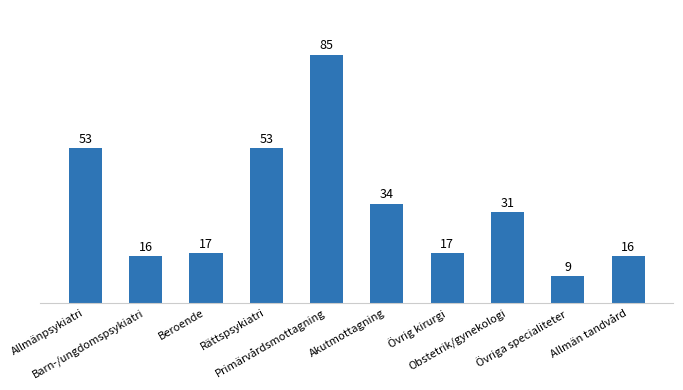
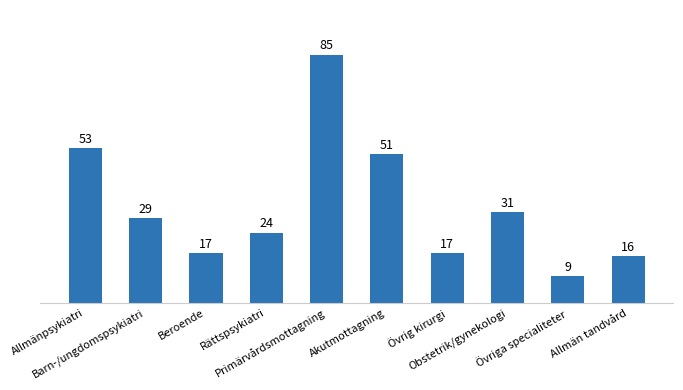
  {
    "Allmänpsykiatri": 53,
-   "Barn-/ungdomspsykiatri": 16,
+   "Barn-/ungdomspsykiatri": 29,
    "Beroende": 17,
-   "Rättspsykiatri": 53,
+   "Rättspsykiatri": 24,
    "Primärvårdsmottagning": 85,
-   "Akutmottagning": 34,
+   "Akutmottagning": 51,
    "Övrig kirurgi": 17,
    "Obstetrik/gynekologi": 31,
    "Övriga specialiteter": 9,
    "Allmän tandvård": 16
  }
